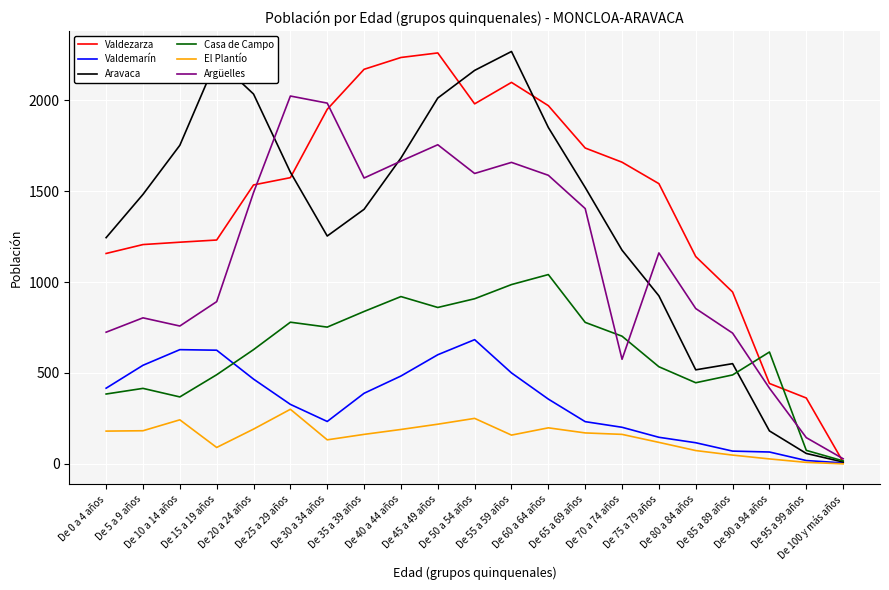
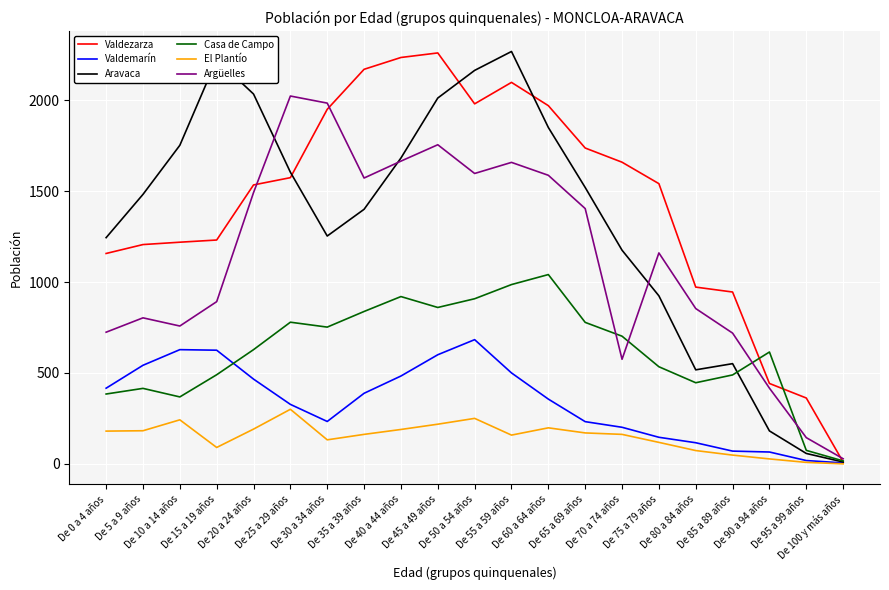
  {
    "Valdezarza": {
      "De 0 a 4 años": 1160,
      "De 5 a 9 años": 1210,
      "De 10 a 14 años": 1220,
      "De 15 a 19 años": 1230,
      "De 20 a 24 años": 1530,
      "De 25 a 29 años": 1570,
      "De 30 a 34 años": 1950,
      "De 35 a 39 años": 2170,
      "De 40 a 44 años": 2240,
      "De 45 a 49 años": 2260,
      "De 50 a 54 años": 1980,
      "De 55 a 59 años": 2100,
      "De 60 a 64 años": 1970,
      "De 65 a 69 años": 1740,
      "De 70 a 74 años": 1660,
      "De 75 a 79 años": 1540,
-     "De 80 a 84 años": 1140,
+     "De 80 a 84 años": 970,
      "De 85 a 89 años": 950,
      "De 90 a 94 años": 440,
      "De 95 a 99 años": 360
    },
    "Valdemarín": {
      "De 0 a 4 años": 420,
      "De 5 a 9 años": 540,
      "De 10 a 14 años": 630,
      "De 15 a 19 años": 630,
      "De 20 a 24 años": 470,
      "De 25 a 29 años": 330,
      "De 30 a 34 años": 230,
      "De 35 a 39 años": 390,
      "De 40 a 44 años": 480,
      "De 45 a 49 años": 600,
      "De 50 a 54 años": 680,
      "De 55 a 59 años": 500,
      "De 60 a 64 años": 360,
      "De 65 a 69 años": 230,
      "De 70 a 74 años": 200,
      "De 75 a 79 años": 150,
      "De 80 a 84 años": 120,
      "De 85 a 89 años": 70,
      "De 90 a 94 años": 70
    },
    "Aravaca": {
      "De 0 a 4 años": 1240,
      "De 5 a 9 años": 1480,
      "De 10 a 14 años": 1750,
      "De 20 a 24 años": 2030,
      "De 25 a 29 años": 1600,
      "De 30 a 34 años": 1250,
      "De 35 a 39 años": 1400,
      "De 40 a 44 años": 1680,
      "De 45 a 49 años": 2010,
      "De 50 a 54 años": 2160,
      "De 55 a 59 años": 2270,
      "De 60 a 64 años": 1850,
      "De 65 a 69 años": 1520,
      "De 70 a 74 años": 1180,
      "De 75 a 79 años": 920,
      "De 80 a 84 años": 520,
      "De 85 a 89 años": 550,
      "De 90 a 94 años": 180,
      "De 95 a 99 años": 60
    },
    "Casa de Campo": {
      "De 0 a 4 años": 380,
      "De 5 a 9 años": 420,
      "De 10 a 14 años": 370,
      "De 15 a 19 años": 490,
      "De 20 a 24 años": 630,
      "De 25 a 29 años": 780,
      "De 30 a 34 años": 750,
      "De 35 a 39 años": 840,
      "De 40 a 44 años": 920,
      "De 45 a 49 años": 860,
      "De 50 a 54 años": 910,
      "De 55 a 59 años": 990,
      "De 60 a 64 años": 1040,
      "De 65 a 69 años": 780,
      "De 70 a 74 años": 700,
      "De 75 a 79 años": 530,
      "De 80 a 84 años": 450,
      "De 85 a 89 años": 490,
      "De 90 a 94 años": 620,
      "De 95 a 99 años": 70
    },
    "El Plantío": {
      "De 0 a 4 años": 180,
      "De 5 a 9 años": 180,
      "De 10 a 14 años": 240,
      "De 15 a 19 años": 90,
      "De 20 a 24 años": 190,
      "De 25 a 29 años": 300,
      "De 30 a 34 años": 130,
      "De 35 a 39 años": 160,
      "De 40 a 44 años": 190,
      "De 45 a 49 años": 220,
      "De 50 a 54 años": 250,
      "De 55 a 59 años": 160,
      "De 60 a 64 años": 200,
      "De 65 a 69 años": 170,
      "De 70 a 74 años": 160,
      "De 75 a 79 años": 120,
      "De 80 a 84 años": 70,
      "De 85 a 89 años": 50,
      "De 90 a 94 años": 30
    },
    "Argüelles": {
      "De 0 a 4 años": 720,
      "De 5 a 9 años": 800,
      "De 10 a 14 años": 760,
      "De 15 a 19 años": 890,
      "De 20 a 24 años": 1490,
      "De 25 a 29 años": 2020,
      "De 30 a 34 años": 1980,
      "De 35 a 39 años": 1570,
      "De 40 a 44 años": 1670,
      "De 45 a 49 años": 1760,
      "De 50 a 54 años": 1600,
      "De 55 a 59 años": 1660,
      "De 60 a 64 años": 1590,
      "De 65 a 69 años": 1400,
      "De 70 a 74 años": 580,
      "De 75 a 79 años": 1160,
      "De 80 a 84 años": 850,
      "De 85 a 89 años": 720,
      "De 90 a 94 años": 420,
      "De 95 a 99 años": 140
    }
  }
